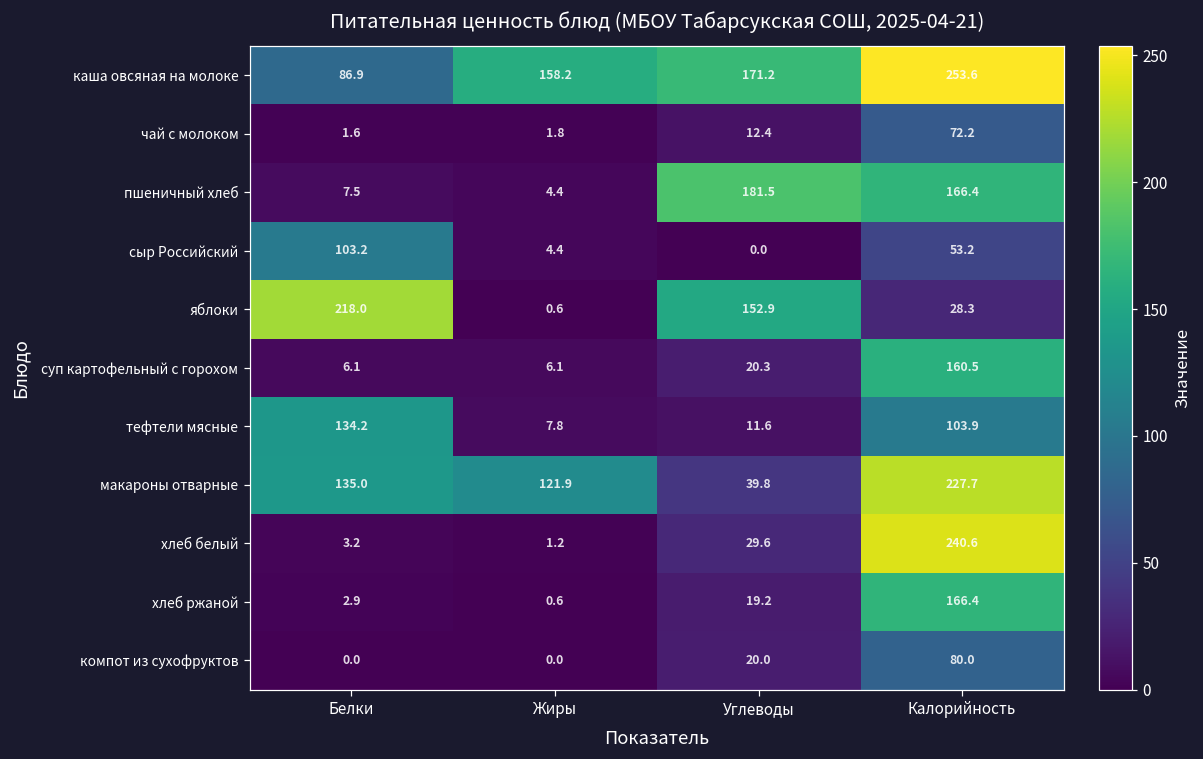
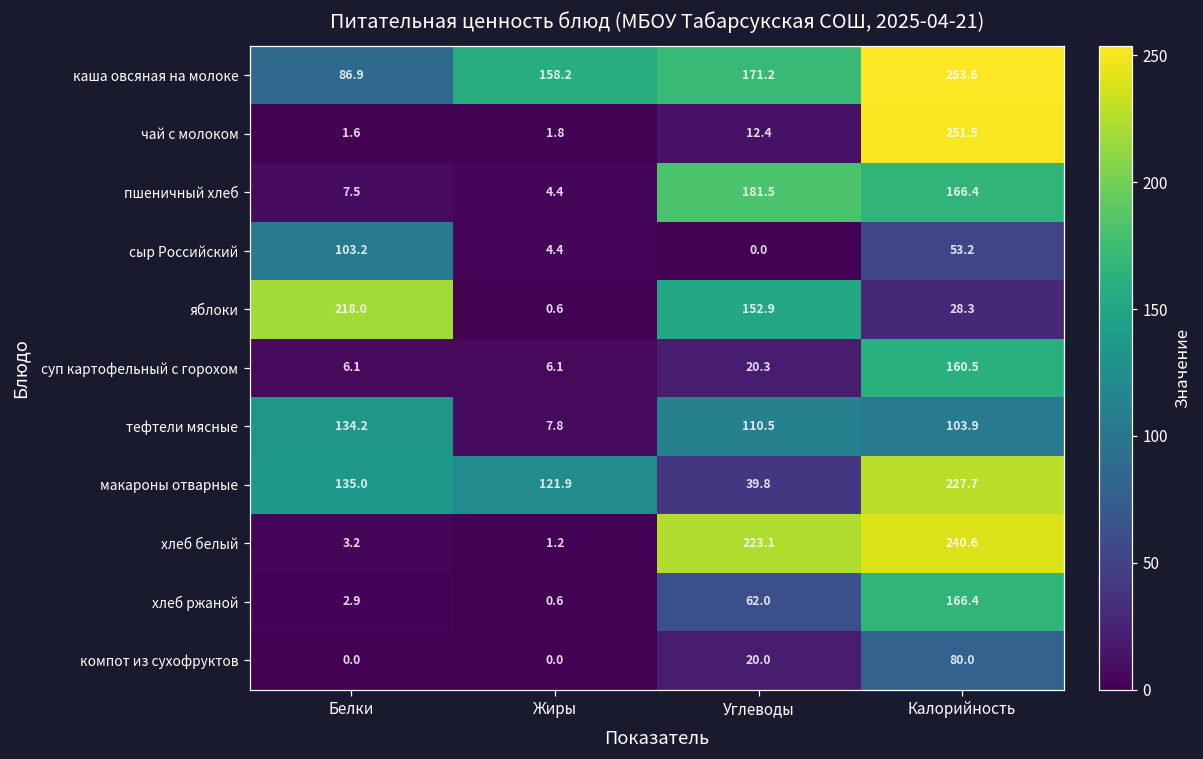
  {
    "каша овсяная на молоке": {
      "Белки": 86.9,
      "Жиры": 158.2,
      "Углеводы": 171.2,
      "Калорийность": 253.6
    },
    "чай с молоком": {
      "Белки": 1.6,
      "Жиры": 1.8,
      "Углеводы": 12.4,
-     "Калорийность": 72.2
+     "Калорийность": 251.5
    },
    "пшеничный хлеб": {
      "Белки": 7.5,
      "Жиры": 4.4,
      "Углеводы": 181.5,
      "Калорийность": 166.4
    },
    "сыр Российский": {
      "Белки": 103.2,
      "Жиры": 4.4,
      "Углеводы": 0.0,
      "Калорийность": 53.2
    },
    "яблоки": {
      "Белки": 218.0,
      "Жиры": 0.6,
      "Углеводы": 152.9,
      "Калорийность": 28.3
    },
    "суп картофельный с горохом": {
      "Белки": 6.1,
      "Жиры": 6.1,
      "Углеводы": 20.3,
      "Калорийность": 160.5
    },
    "тефтели мясные": {
      "Белки": 134.2,
      "Жиры": 7.8,
-     "Углеводы": 11.6,
+     "Углеводы": 110.5,
      "Калорийность": 103.9
    },
    "макароны отварные": {
      "Белки": 135.0,
      "Жиры": 121.9,
      "Углеводы": 39.8,
      "Калорийность": 227.7
    },
    "хлеб белый": {
      "Белки": 3.2,
      "Жиры": 1.2,
-     "Углеводы": 29.6,
+     "Углеводы": 223.1,
      "Калорийность": 240.6
    },
    "хлеб ржаной": {
      "Белки": 2.9,
      "Жиры": 0.6,
-     "Углеводы": 19.2,
+     "Углеводы": 62.0,
      "Калорийность": 166.4
    },
    "компот из сухофруктов": {
      "Белки": 0.0,
      "Жиры": 0.0,
      "Углеводы": 20.0,
      "Калорийность": 80.0
    }
  }
